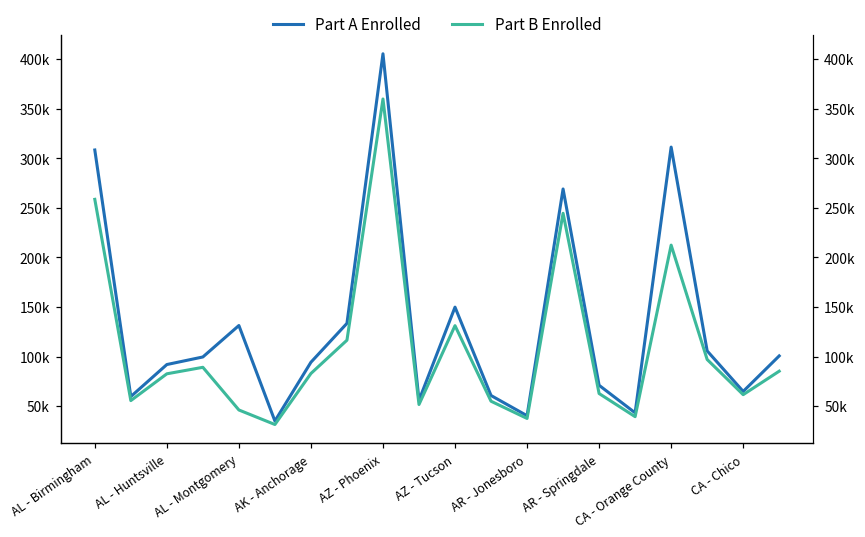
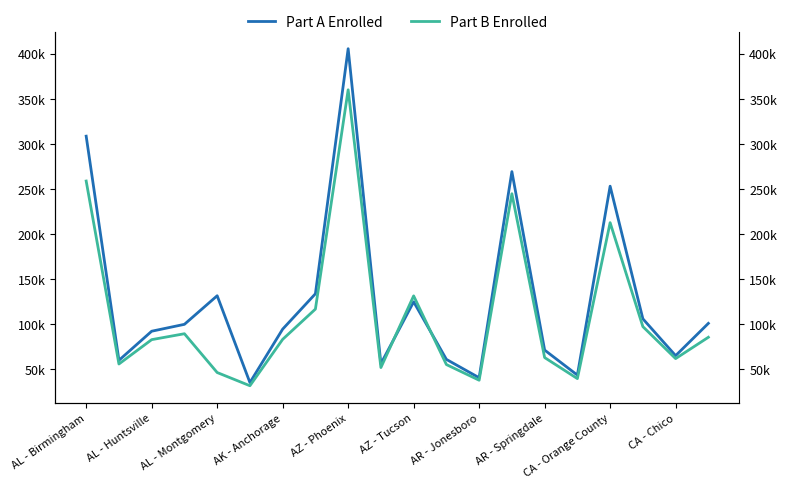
  {
    "Part A Enrolled": {
      "AL - Birmingham": 310000,
      "AL - Huntsville": 90000,
      "AL - Montgomery": 130000,
      "AK - Anchorage": 90000,
      "AZ - Phoenix": 410000,
-     "AZ - Tucson": 150000,
+     "AZ - Tucson": 120000,
      "AR - Springdale": 70000,
-     "CA - Orange County": 310000,
+     "CA - Orange County": 250000,
      "CA - Chico": 60000
    },
    "Part B Enrolled": {
      "AL - Birmingham": 260000,
      "AL - Huntsville": 80000,
      "AL - Montgomery": 50000,
      "AK - Anchorage": 80000,
      "AZ - Phoenix": 360000,
      "AZ - Tucson": 130000,
      "AR - Springdale": 60000,
      "CA - Orange County": 210000,
      "CA - Chico": 60000
    }
  }
